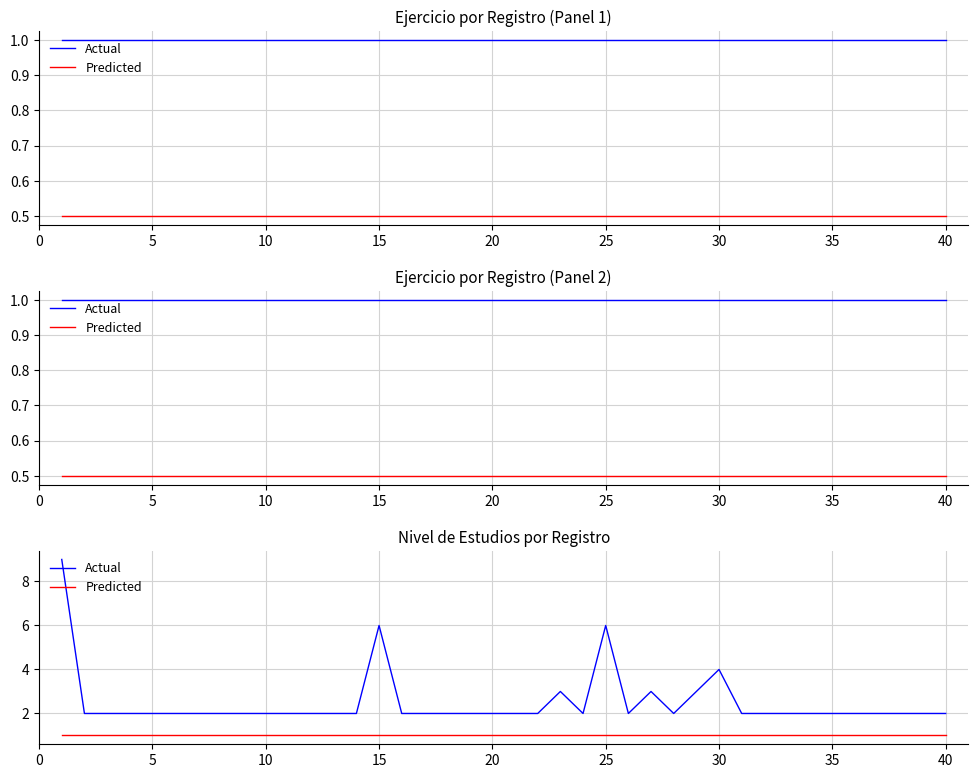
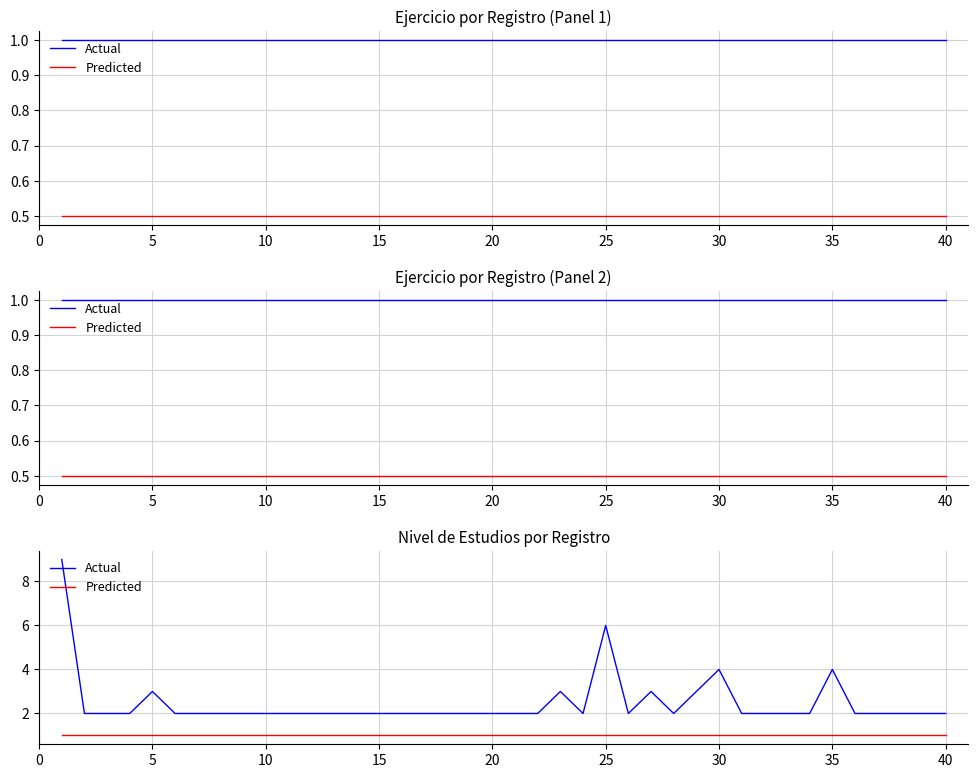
  {
    "Ejercicio por Registro (Panel 1)": {
      "Actual": {
        "5": 1.00,
        "10": 1.00,
        "15": 1.00,
        "20": 1.00,
        "25": 1.00,
        "30": 1.00,
        "35": 1.00,
        "40": 1.00
      },
      "Predicted": {
        "5": 0.50,
        "10": 0.50,
        "15": 0.50,
        "20": 0.50,
        "25": 0.50,
        "30": 0.50,
        "35": 0.50,
        "40": 0.50
      }
    },
    "Ejercicio por Registro (Panel 2)": {
      "Actual": {
        "5": 1.00,
        "10": 1.00,
        "15": 1.00,
        "20": 1.00,
        "25": 1.00,
        "30": 1.00,
        "35": 1.00,
        "40": 1.00
      },
      "Predicted": {
        "5": 0.50,
        "10": 0.50,
        "15": 0.50,
        "20": 0.50,
        "25": 0.50,
        "30": 0.50,
        "35": 0.50,
        "40": 0.50
      }
    },
    "Nivel de Estudios por Registro": {
      "Actual": {
-       "5": 2,
+       "5": 3,
        "10": 2,
-       "15": 6,
+       "15": 2,
        "20": 2,
        "25": 6,
        "30": 4,
-       "35": 2,
+       "35": 4,
        "40": 2
      },
      "Predicted": {
        "5": 1,
        "10": 1,
        "15": 1,
        "20": 1,
        "25": 1,
        "30": 1,
        "35": 1,
        "40": 1
      }
    }
  }
